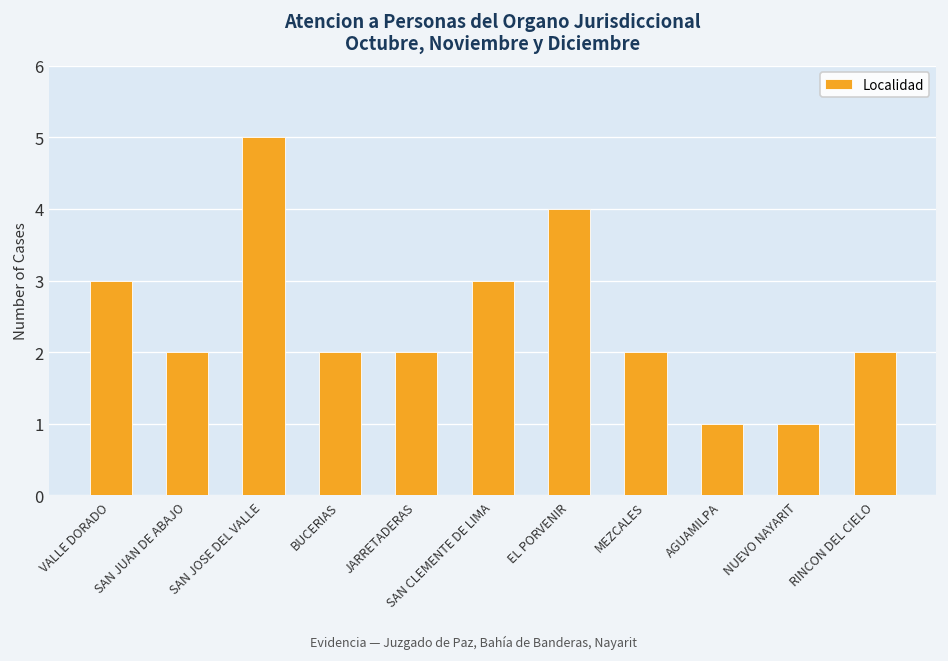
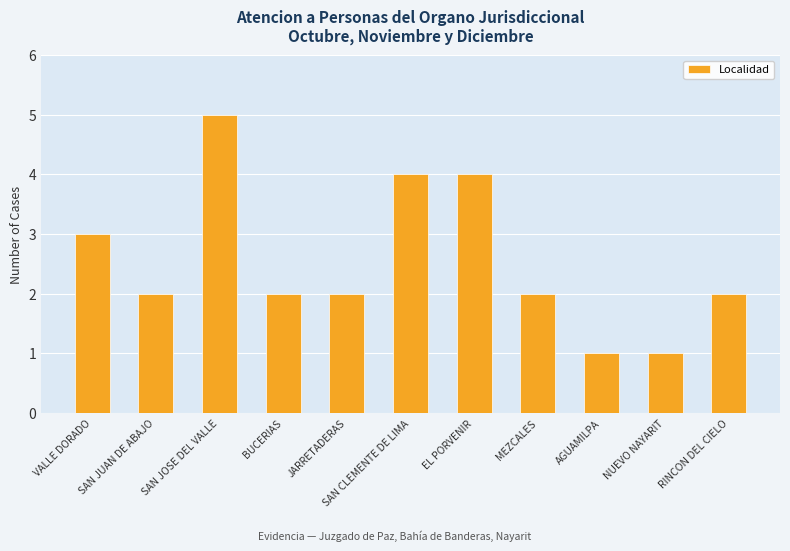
  {
    "VALLE DORADO": 3,
    "SAN JUAN DE ABAJO": 2,
    "SAN JOSE DEL VALLE": 5,
    "BUCERIAS": 2,
    "JARRETADERAS": 2,
-   "SAN CLEMENTE DE LIMA": 3,
+   "SAN CLEMENTE DE LIMA": 4,
    "EL PORVENIR": 4,
    "MEZCALES": 2,
    "AGUAMILPA": 1,
    "NUEVO NAYARIT": 1,
    "RINCON DEL CIELO": 2
  }
